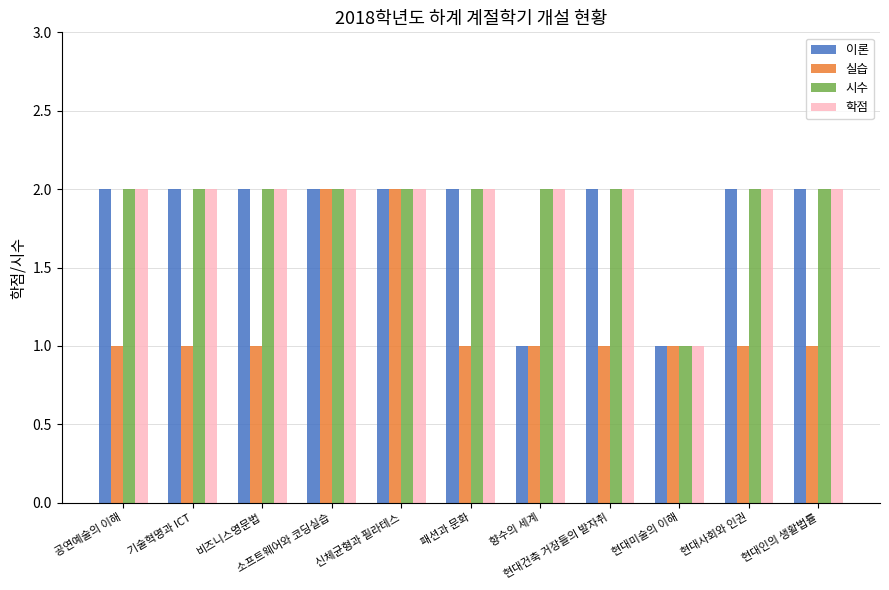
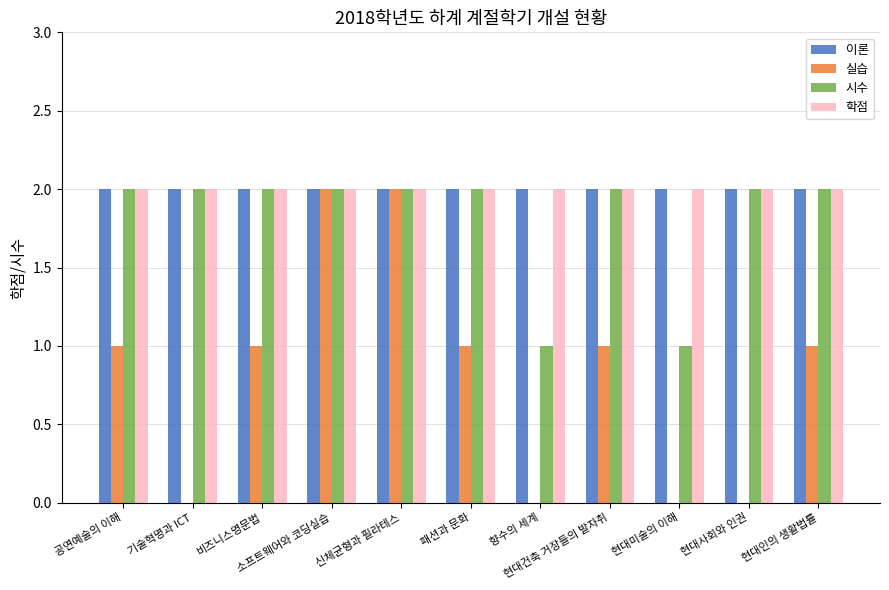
  {
    "이론": {
      "공연예술의 이해": 2,
      "기술혁명과 ICT": 2,
      "비즈니스영문법": 2,
      "소프트웨어와 코딩실습": 2,
      "신체균형과 필라테스": 2,
      "패션과 문화": 2,
-     "향수의 세계": 1,
+     "향수의 세계": 2,
      "현대건축 거장들의 발자취": 2,
-     "현대미술의 이해": 1,
+     "현대미술의 이해": 2,
      "현대사회와 인권": 2,
      "현대인의 생활법률": 2
    },
    "실습": {
      "공연예술의 이해": 1,
-     "기술혁명과 ICT": 1,
+     "기술혁명과 ICT": 0,
      "비즈니스영문법": 1,
      "소프트웨어와 코딩실습": 2,
      "신체균형과 필라테스": 2,
      "패션과 문화": 1,
-     "향수의 세계": 1,
+     "향수의 세계": 0,
      "현대건축 거장들의 발자취": 1,
-     "현대미술의 이해": 1,
-     "현대사회와 인권": 1,
+     "현대미술의 이해": 0,
+     "현대사회와 인권": 0,
      "현대인의 생활법률": 1
    },
    "시수": {
      "공연예술의 이해": 2,
      "기술혁명과 ICT": 2,
      "비즈니스영문법": 2,
      "소프트웨어와 코딩실습": 2,
      "신체균형과 필라테스": 2,
      "패션과 문화": 2,
-     "향수의 세계": 2,
+     "향수의 세계": 1,
      "현대건축 거장들의 발자취": 2,
      "현대미술의 이해": 1,
      "현대사회와 인권": 2,
      "현대인의 생활법률": 2
    },
    "학점": {
      "공연예술의 이해": 2,
      "기술혁명과 ICT": 2,
      "비즈니스영문법": 2,
      "소프트웨어와 코딩실습": 2,
      "신체균형과 필라테스": 2,
      "패션과 문화": 2,
      "향수의 세계": 2,
      "현대건축 거장들의 발자취": 2,
-     "현대미술의 이해": 1,
+     "현대미술의 이해": 2,
      "현대사회와 인권": 2,
      "현대인의 생활법률": 2
    }
  }
